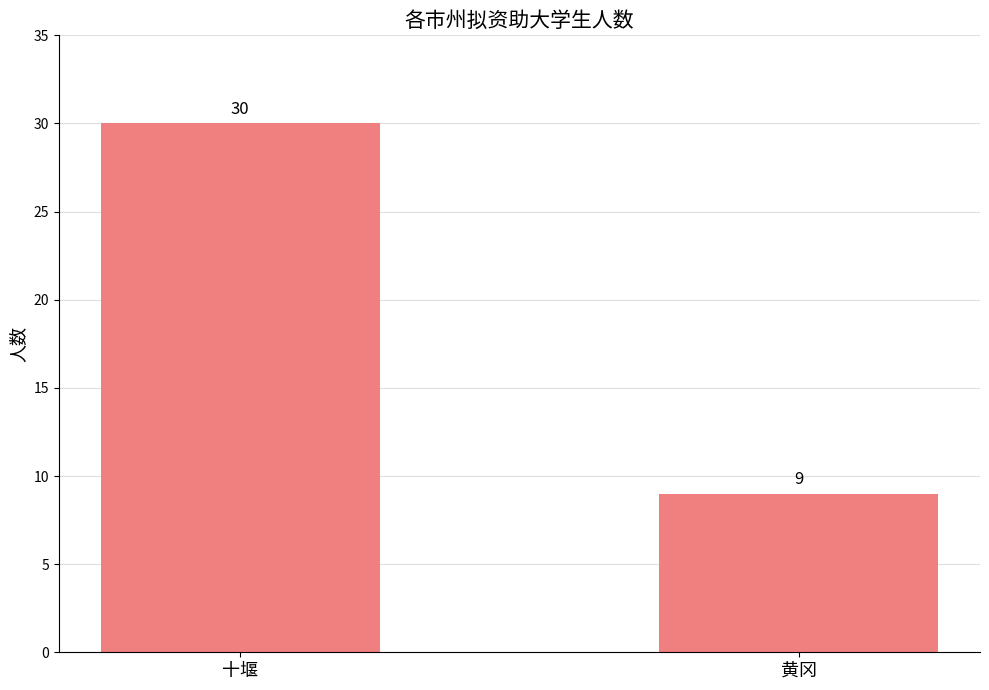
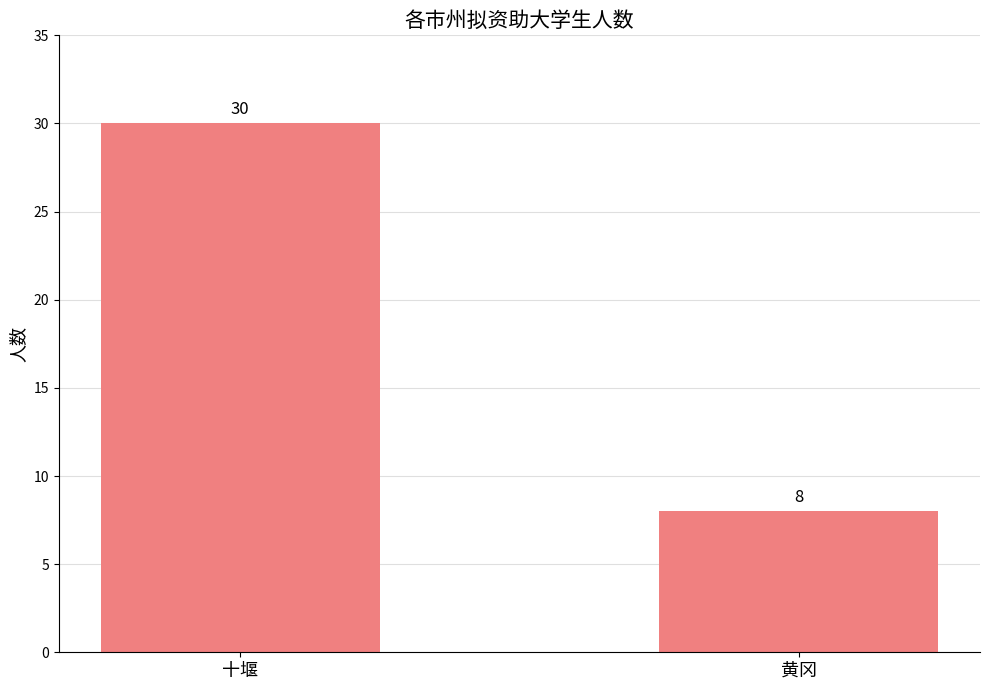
  {
    "十堰": 30,
-   "黄冈": 9
+   "黄冈": 8
  }
